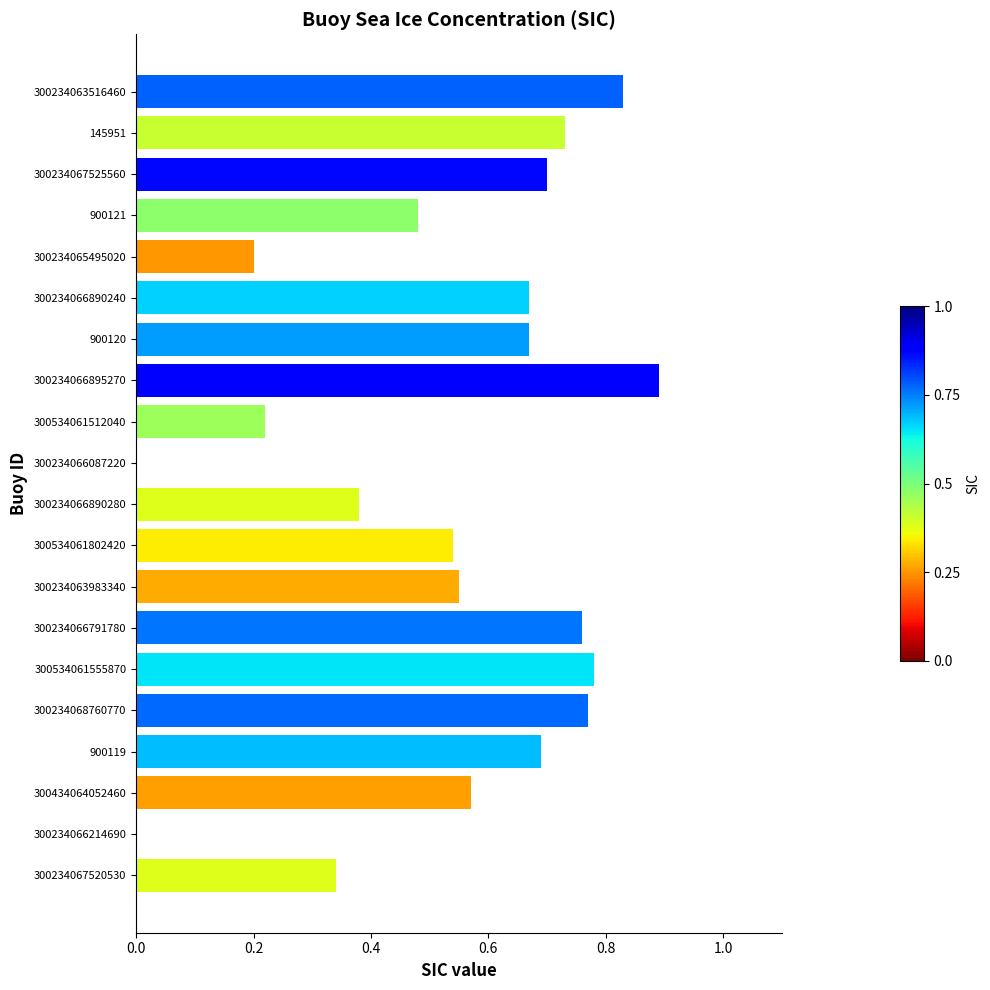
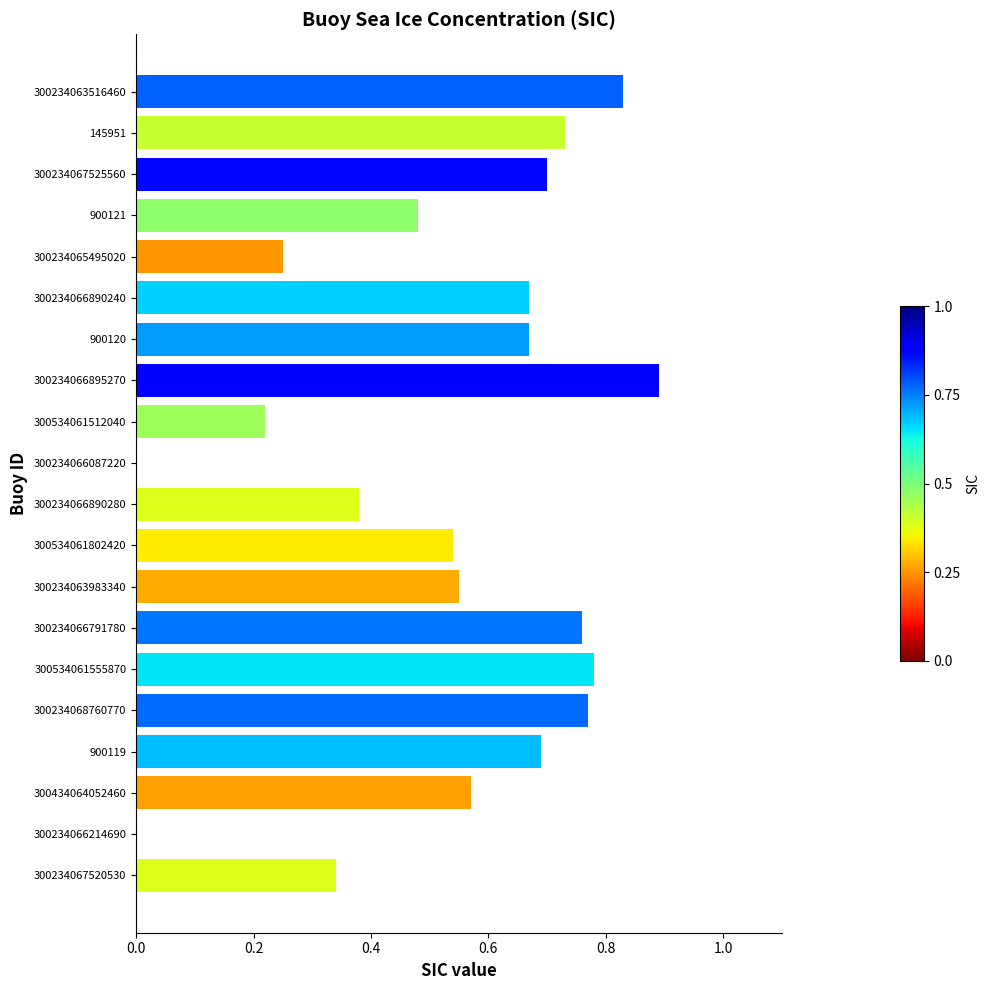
  {
    "300234063516460": 0.83,
    "145951": 0.73,
    "300234067525560": 0.70,
    "900121": 0.48,
-   "300234065495020": 0.20,
+   "300234065495020": 0.25,
    "300234066890240": 0.67,
    "900120": 0.67,
    "300234066895270": 0.89,
    "300534061512040": 0.22,
    "300234066087220": 0.00,
    "300234066890280": 0.38,
    "300534061802420": 0.54,
    "300234063983340": 0.55,
    "300234066791780": 0.76,
    "300534061555870": 0.78,
    "300234068760770": 0.77,
    "900119": 0.69,
    "300434064052460": 0.57,
    "300234066214690": 0.00,
    "300234067520530": 0.34
  }
